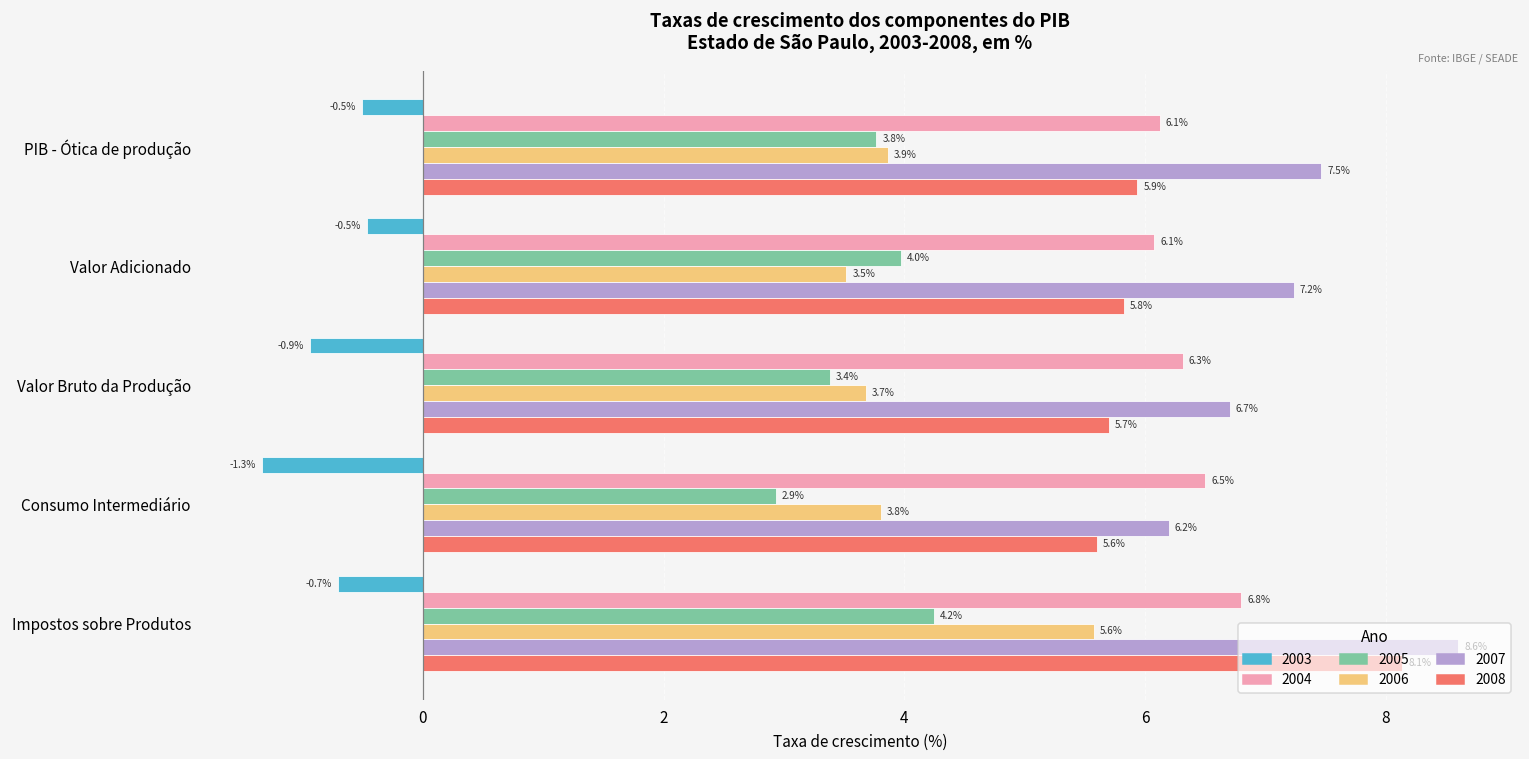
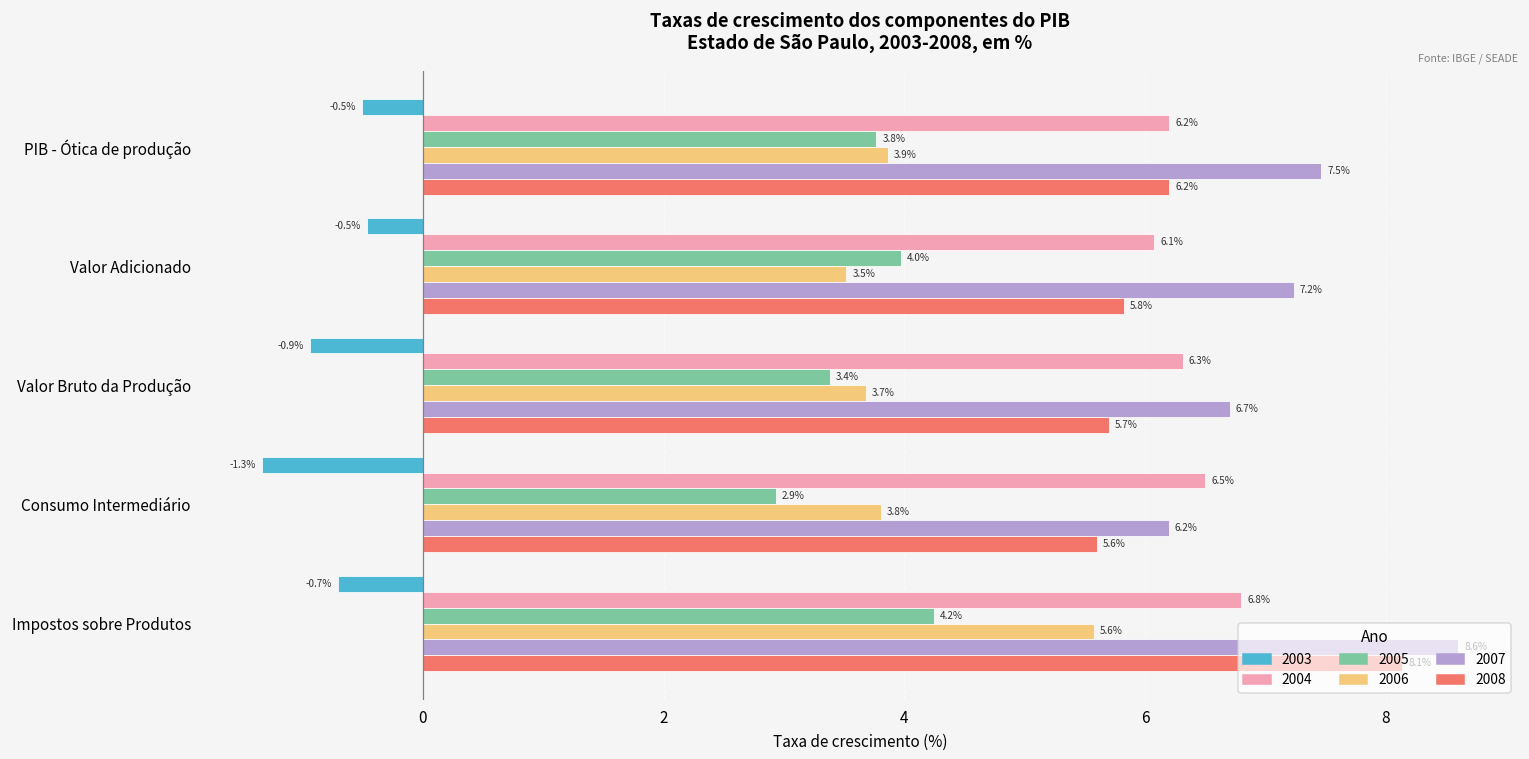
  {
    "2003": {
      "PIB - Ótica de produção": "-0.5%",
      "Valor Adicionado": "-0.5%",
      "Valor Bruto da Produção": "-0.9%",
      "Consumo Intermediário": "-1.3%",
      "Impostos sobre Produtos": "-0.7%"
    },
    "2004": {
-     "PIB - Ótica de produção": "6.1%",
+     "PIB - Ótica de produção": "6.2%",
      "Valor Adicionado": "6.1%",
      "Valor Bruto da Produção": "6.3%",
      "Consumo Intermediário": "6.5%",
      "Impostos sobre Produtos": "6.8%"
    },
    "2005": {
      "PIB - Ótica de produção": "3.8%",
      "Valor Adicionado": "4.0%",
      "Valor Bruto da Produção": "3.4%",
      "Consumo Intermediário": "2.9%",
      "Impostos sobre Produtos": "4.2%"
    },
    "2006": {
      "PIB - Ótica de produção": "3.9%",
      "Valor Adicionado": "3.5%",
      "Valor Bruto da Produção": "3.7%",
      "Consumo Intermediário": "3.8%",
      "Impostos sobre Produtos": "5.6%"
    },
    "2007": {
      "PIB - Ótica de produção": "7.5%",
      "Valor Adicionado": "7.2%",
      "Valor Bruto da Produção": "6.7%",
      "Consumo Intermediário": "6.2%"
    },
    "2008": {
-     "PIB - Ótica de produção": "5.9%",
+     "PIB - Ótica de produção": "6.2%",
      "Valor Adicionado": "5.8%",
      "Valor Bruto da Produção": "5.7%",
      "Consumo Intermediário": "5.6%"
    }
  }
